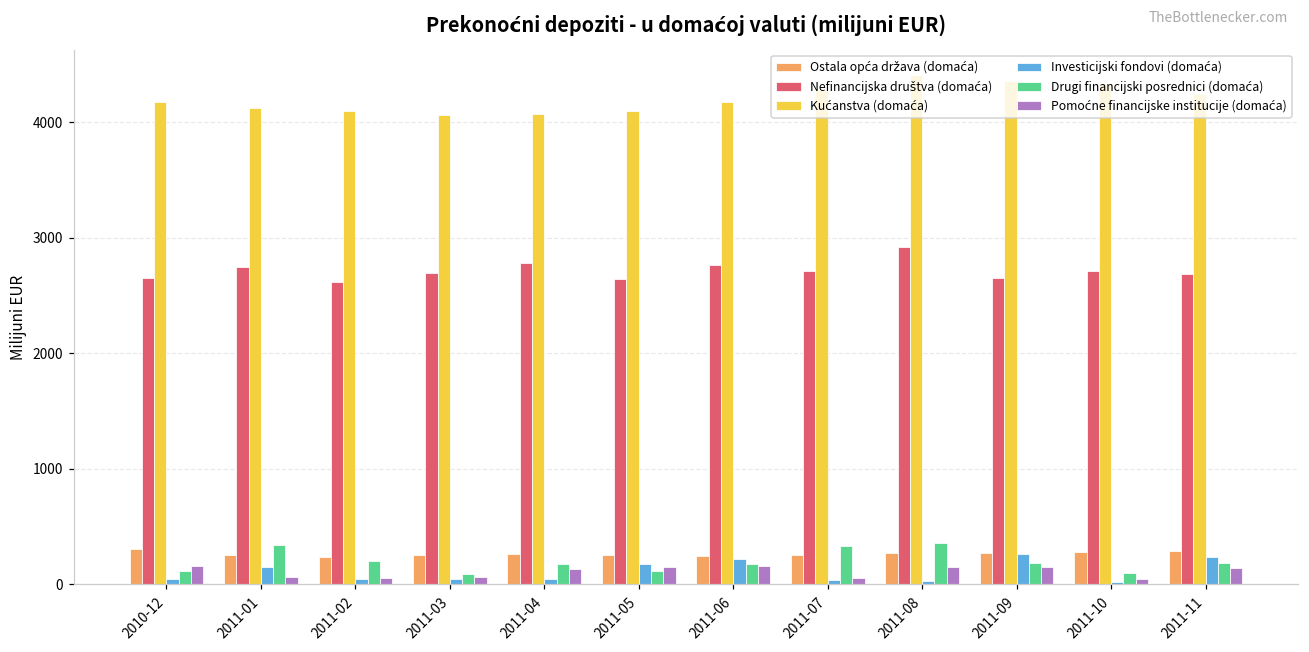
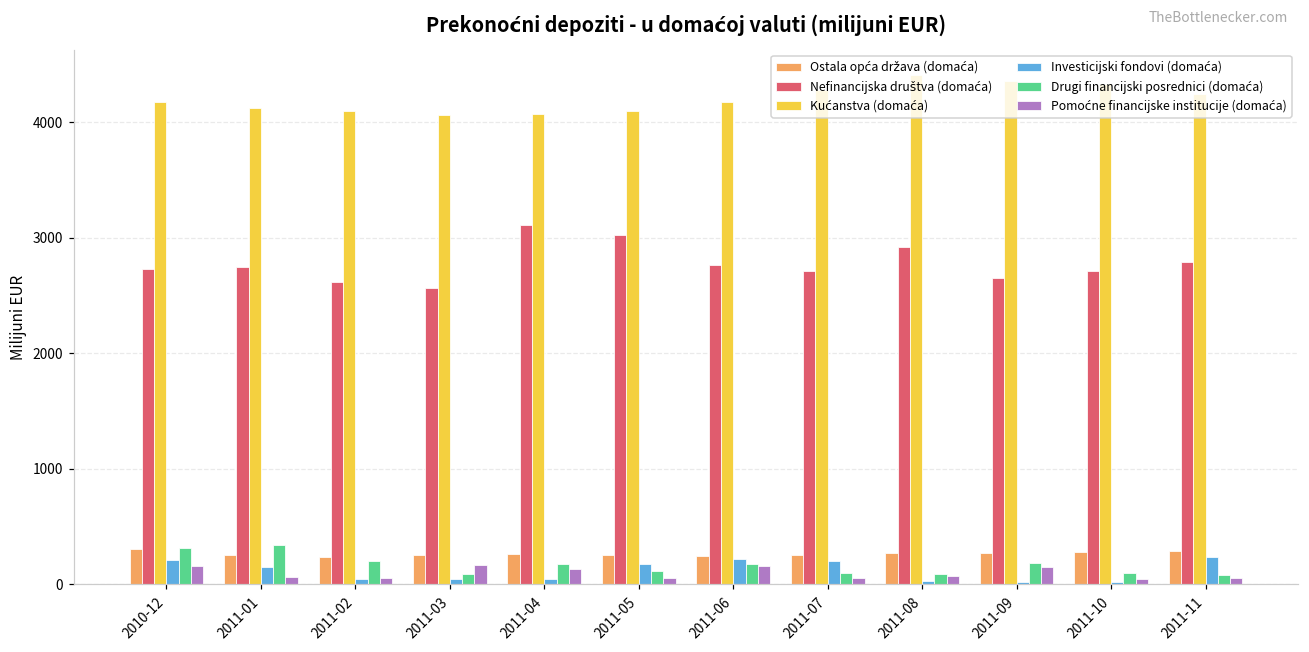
  {
    "Nefinancijska društva (domaća)": {
-     "2010-12": 2650,
+     "2010-12": 2730,
      "2011-01": 2750,
      "2011-02": 2610,
-     "2011-03": 2690,
-     "2011-04": 2780,
-     "2011-05": 2640,
+     "2011-03": 2560,
+     "2011-04": 3110,
+     "2011-05": 3020,
      "2011-06": 2760,
      "2011-07": 2710,
      "2011-08": 2920,
      "2011-09": 2650,
      "2011-10": 2710,
-     "2011-11": 2680
+     "2011-11": 2790
    },
    "Investicijski fondovi (domaća)": {
-     "2010-12": 40,
+     "2010-12": 210,
      "2011-01": 150,
      "2011-02": 40,
      "2011-03": 40,
      "2011-04": 50,
      "2011-05": 170,
      "2011-06": 220,
-     "2011-07": 30,
+     "2011-07": 200,
      "2011-08": 30,
-     "2011-09": 260,
+     "2011-09": 20,
      "2011-11": 230
    },
    "Drugi financijski posrednici (domaća)": {
-     "2010-12": 110,
+     "2010-12": 320,
      "2011-01": 340,
      "2011-02": 200,
      "2011-03": 90,
      "2011-04": 170,
      "2011-05": 110,
      "2011-06": 180,
-     "2011-07": 330,
-     "2011-08": 360,
+     "2011-07": 100,
+     "2011-08": 90,
      "2011-09": 190,
      "2011-10": 90,
-     "2011-11": 180
+     "2011-11": 70
    },
    "Pomoćne financijske institucije (domaća)": {
      "2010-12": 150,
      "2011-01": 60,
      "2011-02": 60,
-     "2011-03": 60,
+     "2011-03": 160,
      "2011-04": 130,
-     "2011-05": 150,
+     "2011-05": 50,
      "2011-06": 160,
      "2011-07": 50,
-     "2011-08": 150,
+     "2011-08": 70,
      "2011-09": 150,
      "2011-10": 40,
-     "2011-11": 140
+     "2011-11": 50
    }
  }
